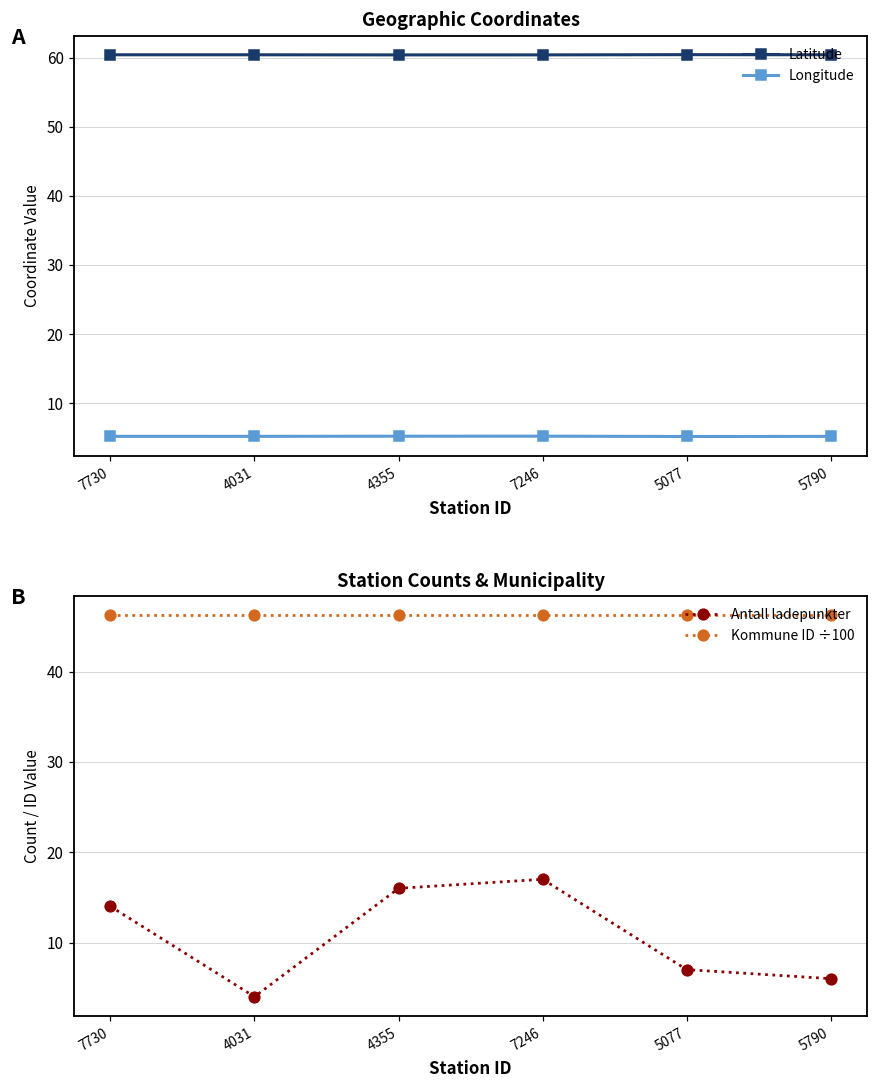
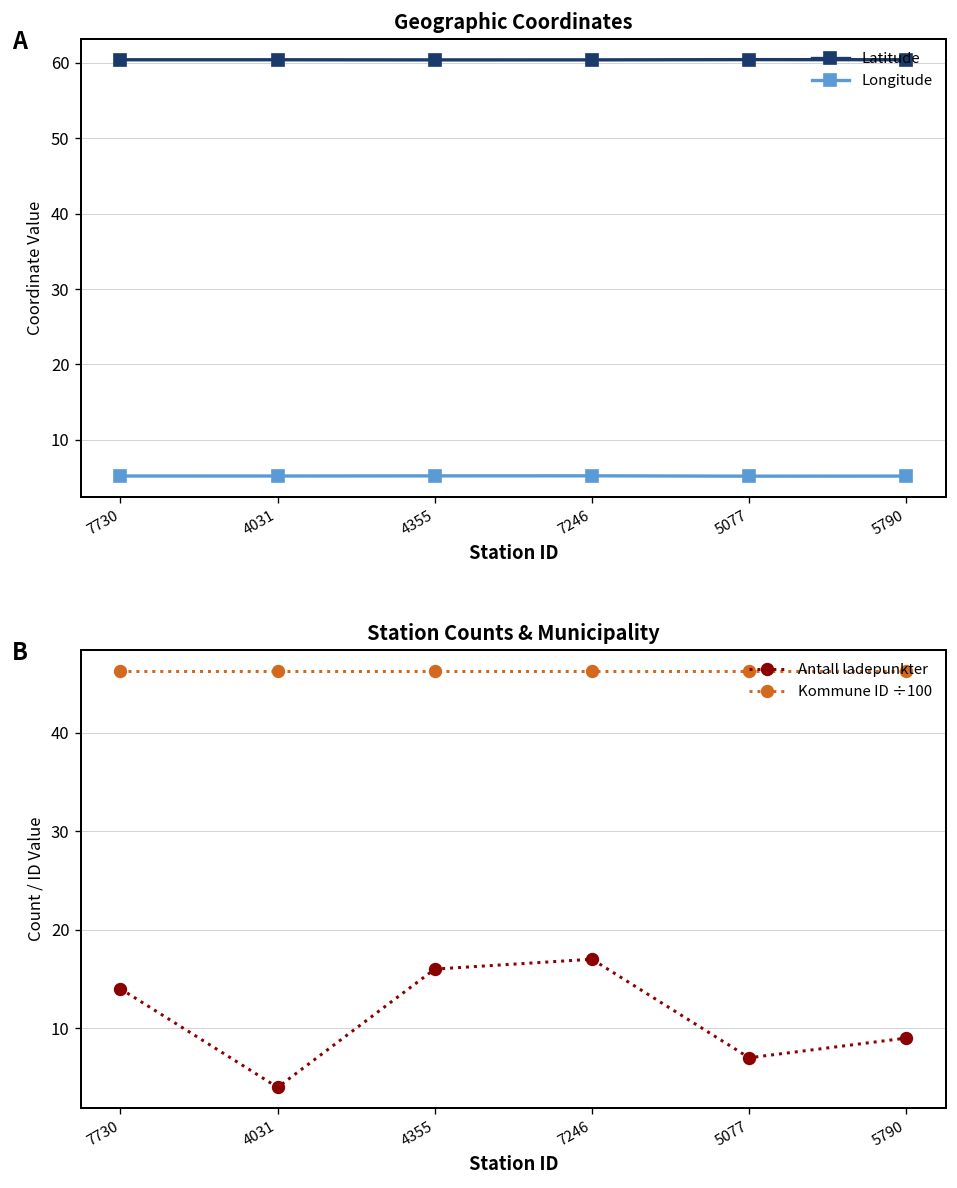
  {
    "Geographic Coordinates": {
      "Latitude": {
        "7730": 60,
        "4031": 60,
        "4355": 60,
        "7246": 60,
        "5077": 60,
        "5790": 60
      },
      "Longitude": {
        "7730": 5,
        "4031": 5,
        "4355": 5,
        "7246": 5,
        "5077": 5,
        "5790": 5
      }
    },
    "Station Counts & Municipality": {
      "Antall ladepunkter": {
        "7730": 14,
        "4031": 4,
        "4355": 16,
        "7246": 17,
        "5077": 7,
-       "5790": 6
+       "5790": 9
      },
      "Kommune ID ÷100": {
        "7730": 46,
        "4031": 46,
        "4355": 46,
        "7246": 46,
        "5077": 46,
        "5790": 46
      }
    }
  }
